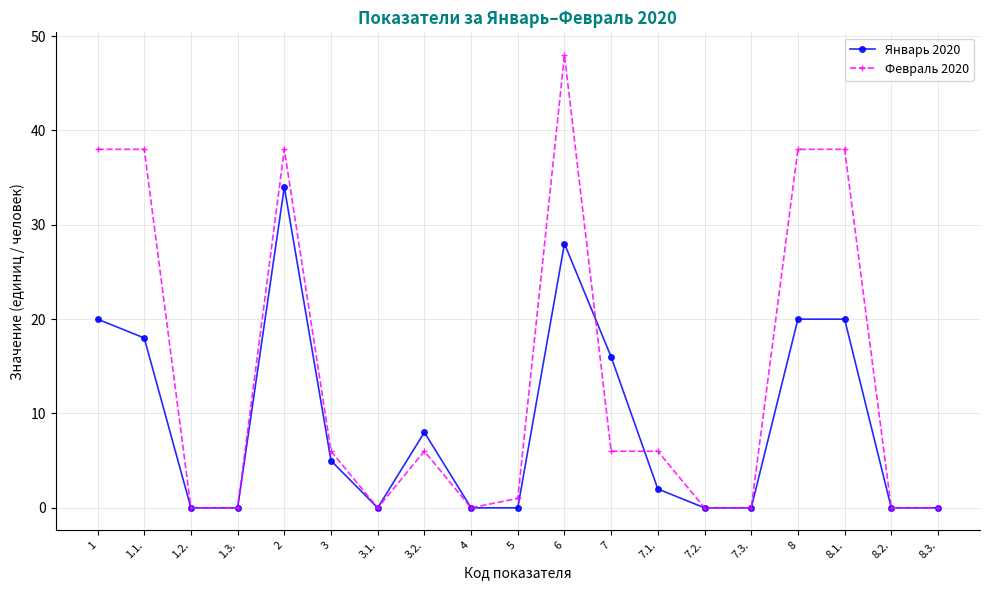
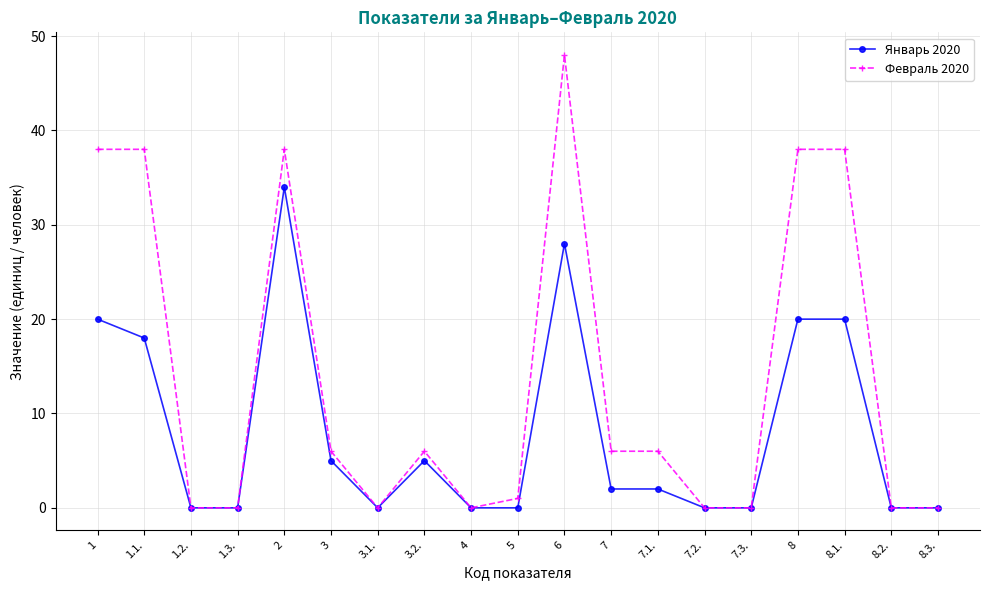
  {
    "Январь 2020": {
      "1": 20,
      "1.1.": 18,
      "2": 34,
      "3": 5,
-     "3.2.": 8,
+     "3.2.": 5,
      "5": 0,
      "6": 28,
-     "7": 16,
+     "7": 2,
      "7.1.": 2,
      "8": 20,
      "8.1.": 20
    },
    "Февраль 2020": {
      "1": 38,
      "1.1.": 38,
      "2": 38,
      "3": 6,
      "3.2.": 6,
      "5": 1,
      "6": 48,
      "7": 6,
      "7.1.": 6,
      "8": 38,
      "8.1.": 38
    }
  }
